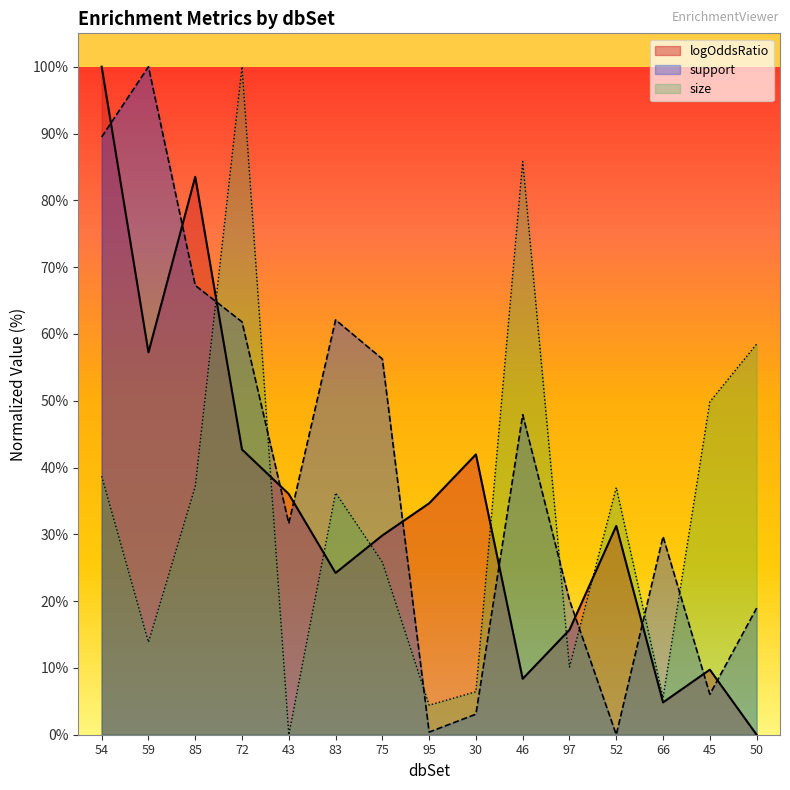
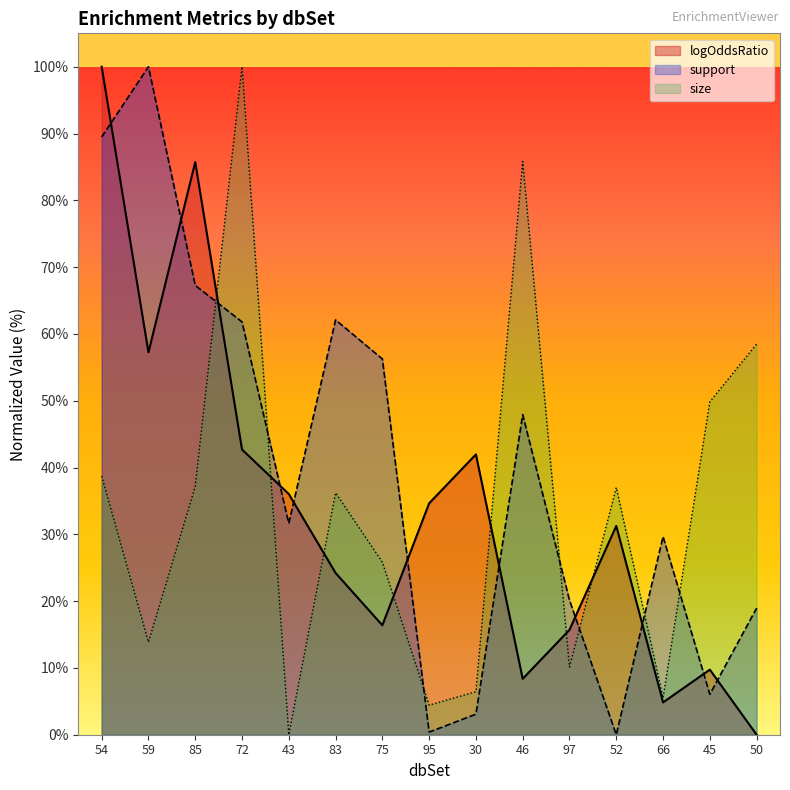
  {
    "logOddsRatio": {
      "54": "100%",
      "59": "57%",
-     "85": "84%",
+     "85": "86%",
      "72": "43%",
      "43": "36%",
      "83": "24%",
-     "75": "30%",
+     "75": "16%",
      "95": "35%",
      "30": "42%",
      "46": "8%",
      "97": "16%",
      "52": "31%",
      "66": "5%",
      "45": "10%",
      "50": "0%"
    },
    "support": {
      "54": "89%",
      "59": "100%",
      "85": "67%",
      "72": "62%",
      "43": "32%",
      "83": "62%",
      "75": "56%",
      "95": "0%",
      "30": "3%",
      "46": "48%",
      "97": "20%",
      "52": "0%",
      "66": "30%",
      "45": "6%",
      "50": "19%"
    },
    "size": {
      "54": "39%",
      "59": "14%",
      "85": "37%",
      "72": "100%",
      "43": "0%",
      "83": "36%",
      "75": "26%",
      "95": "4%",
      "30": "6%",
      "46": "86%",
      "97": "10%",
      "52": "37%",
      "66": "6%",
      "45": "50%",
      "50": "58%"
    }
  }
